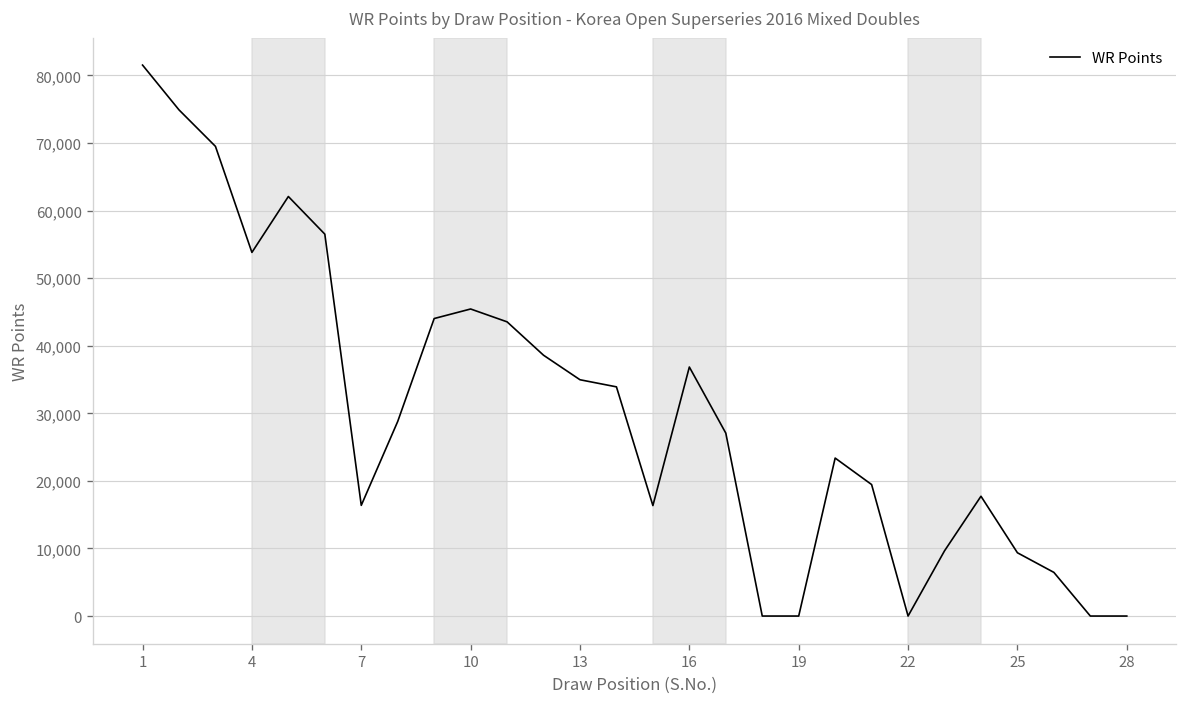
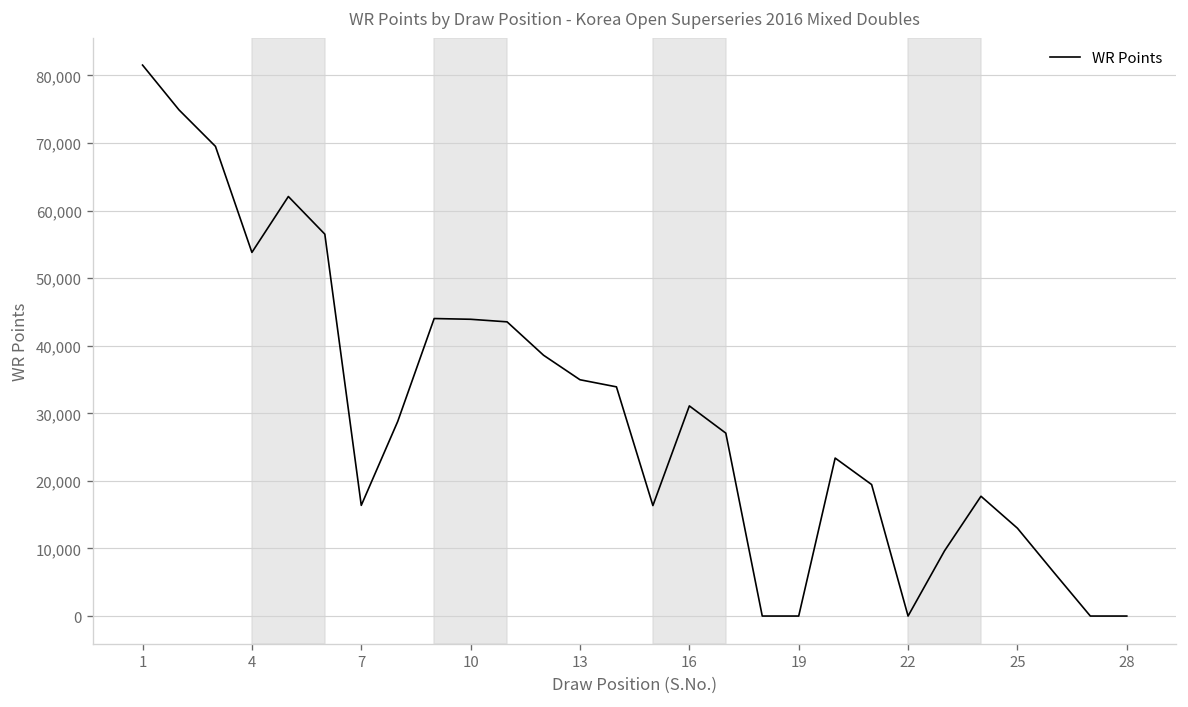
  {
    "1": "82,000",
    "4": "54,000",
    "7": "16,000",
-   "10": "45,000",
+   "10": "44,000",
    "13": "35,000",
-   "16": "37,000",
+   "16": "31,000",
    "19": "0",
    "22": "0",
-   "25": "9,000",
+   "25": "13,000",
    "28": "0"
  }
